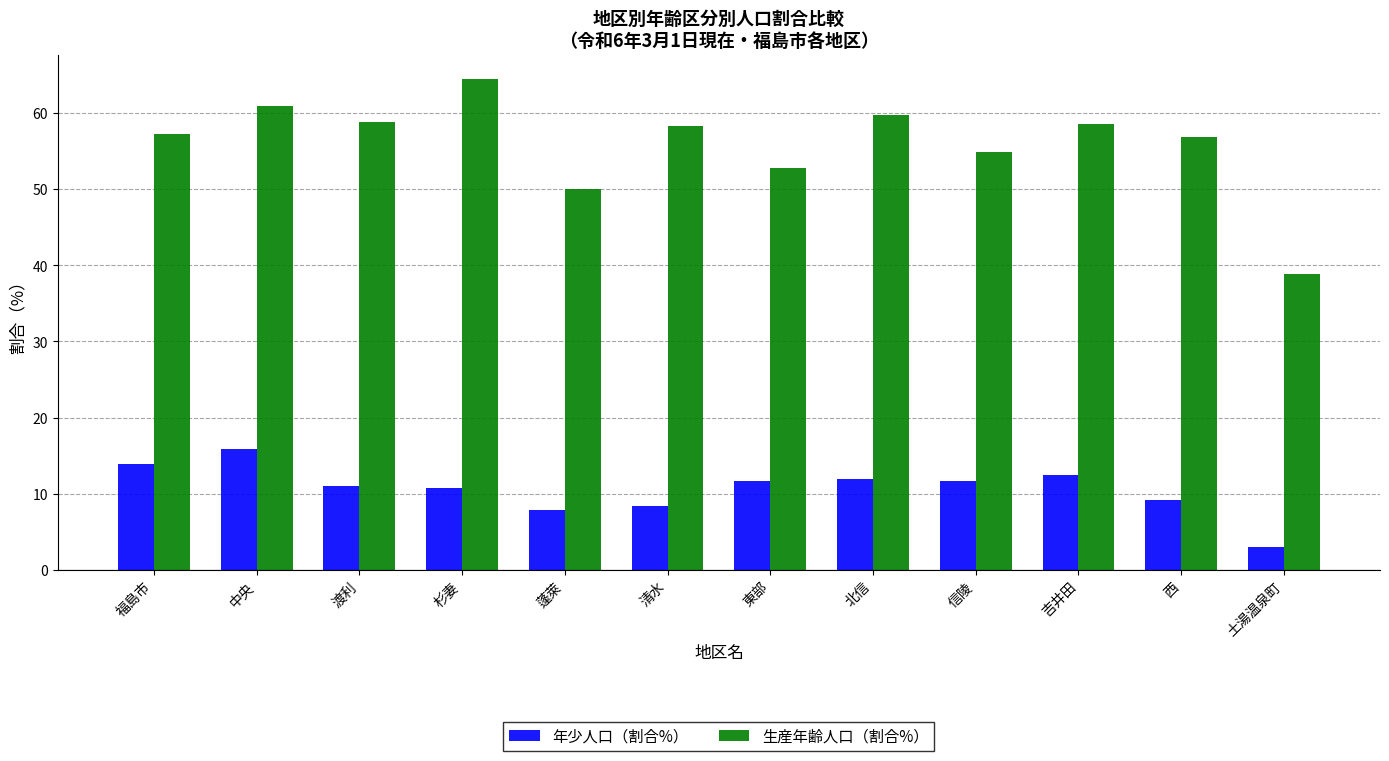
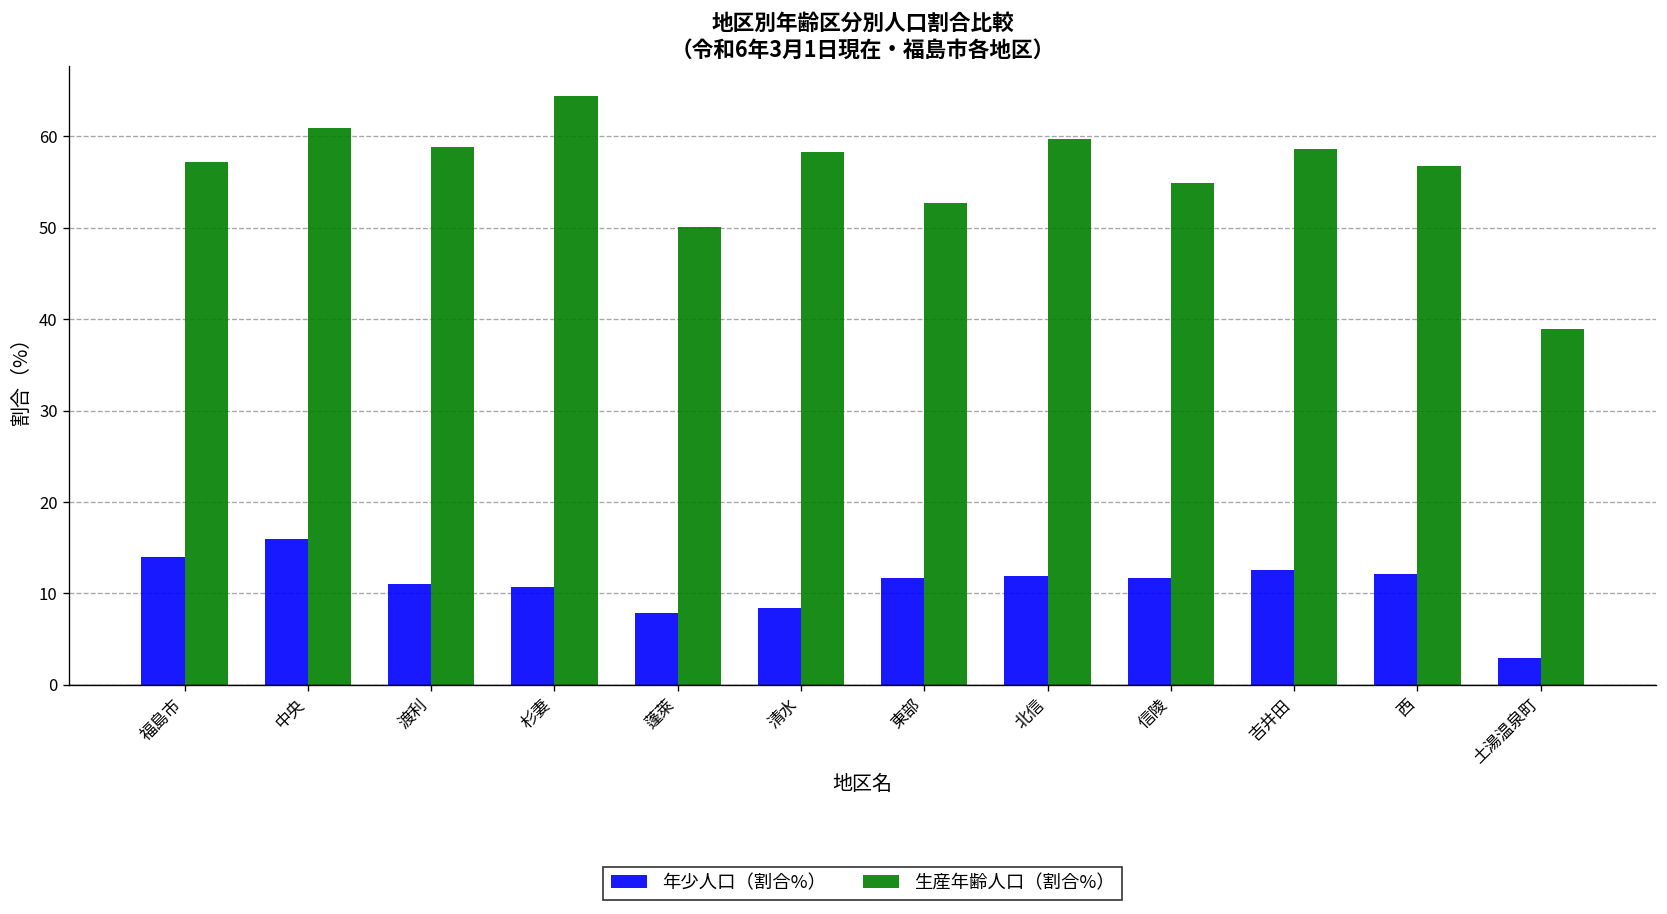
  {
    "年少人口（割合%）": {
      "福島市": 14,
      "中央": 16,
      "渡利": 11,
      "杉妻": 11,
      "蓬萊": 8,
      "清水": 8,
      "東部": 12,
      "北信": 12,
      "信陵": 12,
      "吉井田": 13,
-     "西": 9,
+     "西": 12,
      "土湯温泉町": 3
    },
    "生産年齢人口（割合%）": {
      "福島市": 57,
      "中央": 61,
      "渡利": 59,
      "杉妻": 64,
      "蓬萊": 50,
      "清水": 58,
      "東部": 53,
      "北信": 60,
      "信陵": 55,
      "吉井田": 59,
      "西": 57,
      "土湯温泉町": 39
    }
  }
